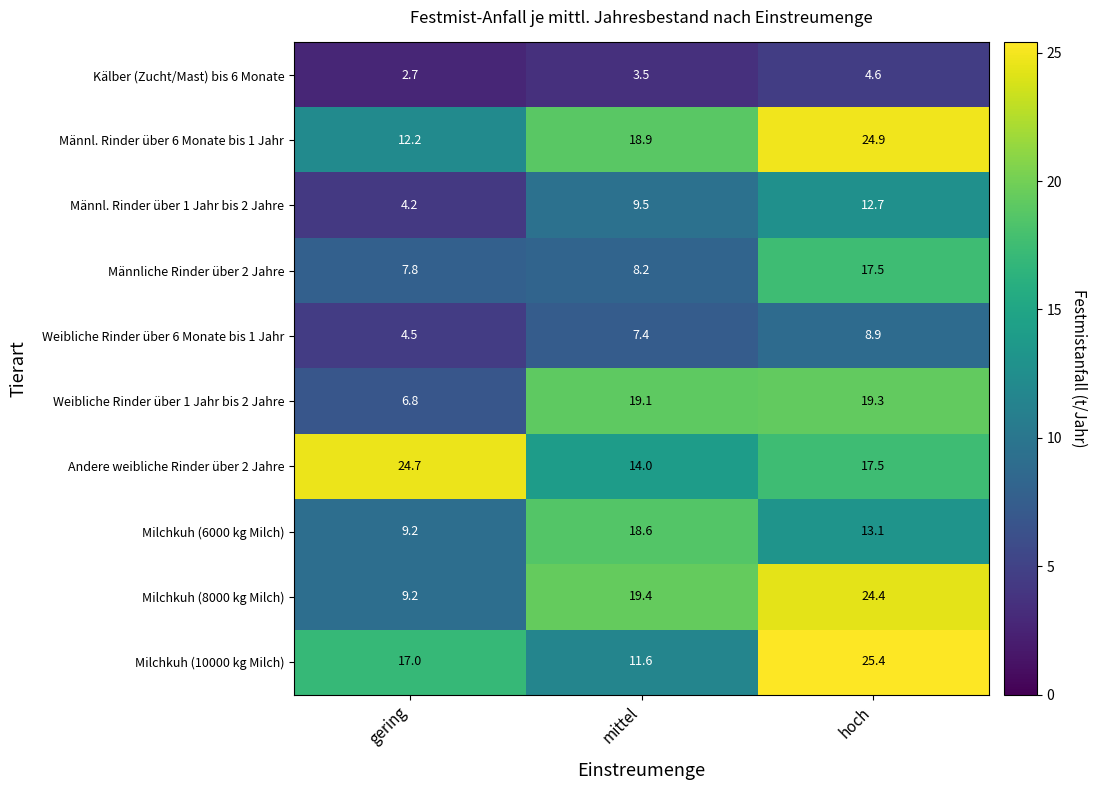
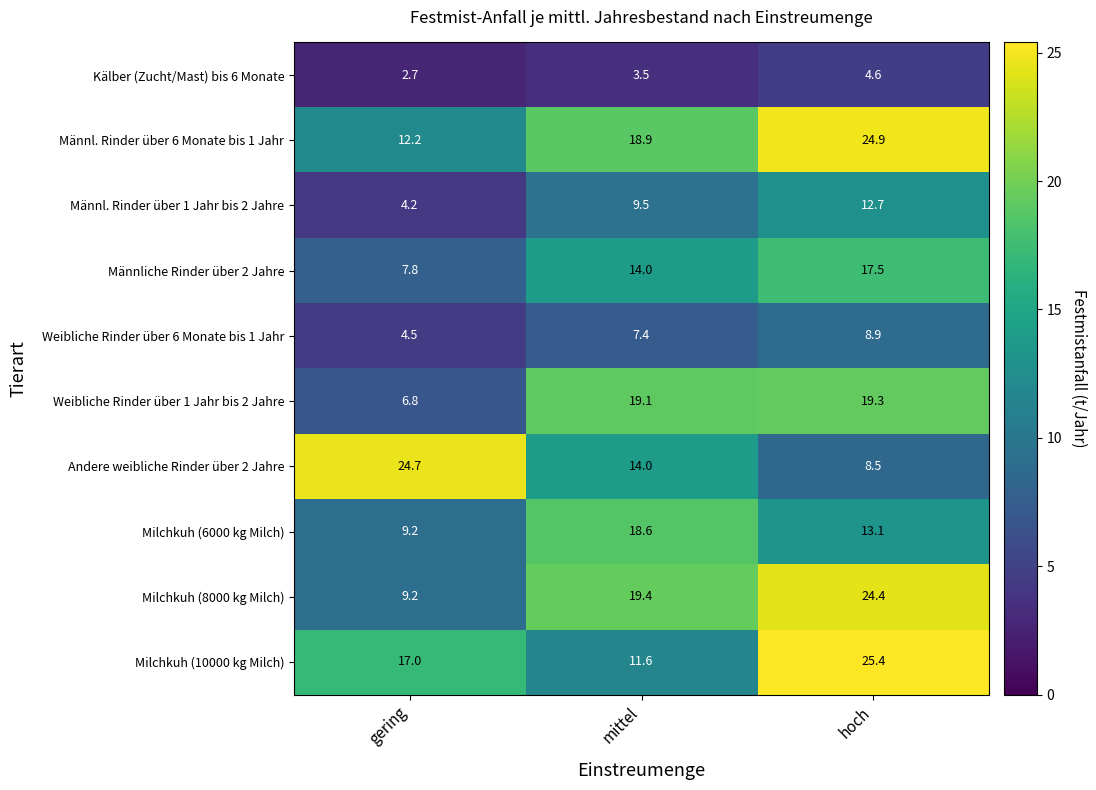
  {
    "Kälber (Zucht/Mast) bis 6 Monate": {
      "gering": 2.7,
      "mittel": 3.5,
      "hoch": 4.6
    },
    "Männl. Rinder über 6 Monate bis 1 Jahr": {
      "gering": 12.2,
      "mittel": 18.9,
      "hoch": 24.9
    },
    "Männl. Rinder über 1 Jahr bis 2 Jahre": {
      "gering": 4.2,
      "mittel": 9.5,
      "hoch": 12.7
    },
    "Männliche Rinder über 2 Jahre": {
      "gering": 7.8,
-     "mittel": 8.2,
+     "mittel": 14.0,
      "hoch": 17.5
    },
    "Weibliche Rinder über 6 Monate bis 1 Jahr": {
      "gering": 4.5,
      "mittel": 7.4,
      "hoch": 8.9
    },
    "Weibliche Rinder über 1 Jahr bis 2 Jahre": {
      "gering": 6.8,
      "mittel": 19.1,
      "hoch": 19.3
    },
    "Andere weibliche Rinder über 2 Jahre": {
      "gering": 24.7,
      "mittel": 14.0,
-     "hoch": 17.5
+     "hoch": 8.5
    },
    "Milchkuh (6000 kg Milch)": {
      "gering": 9.2,
      "mittel": 18.6,
      "hoch": 13.1
    },
    "Milchkuh (8000 kg Milch)": {
      "gering": 9.2,
      "mittel": 19.4,
      "hoch": 24.4
    },
    "Milchkuh (10000 kg Milch)": {
      "gering": 17.0,
      "mittel": 11.6,
      "hoch": 25.4
    }
  }
